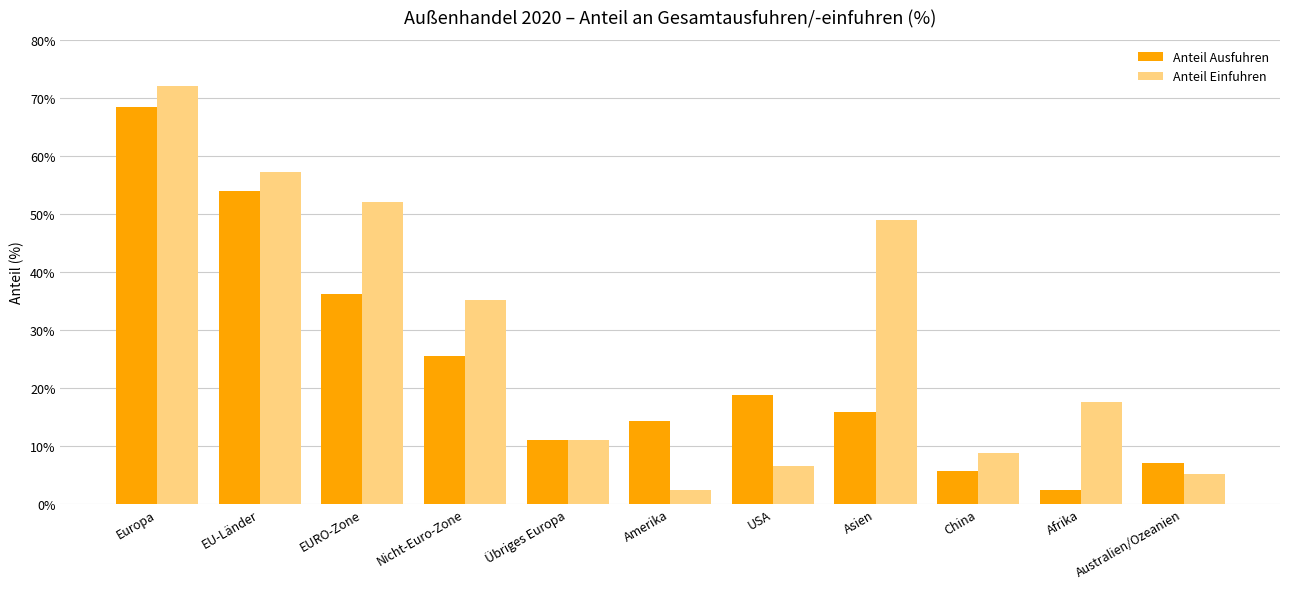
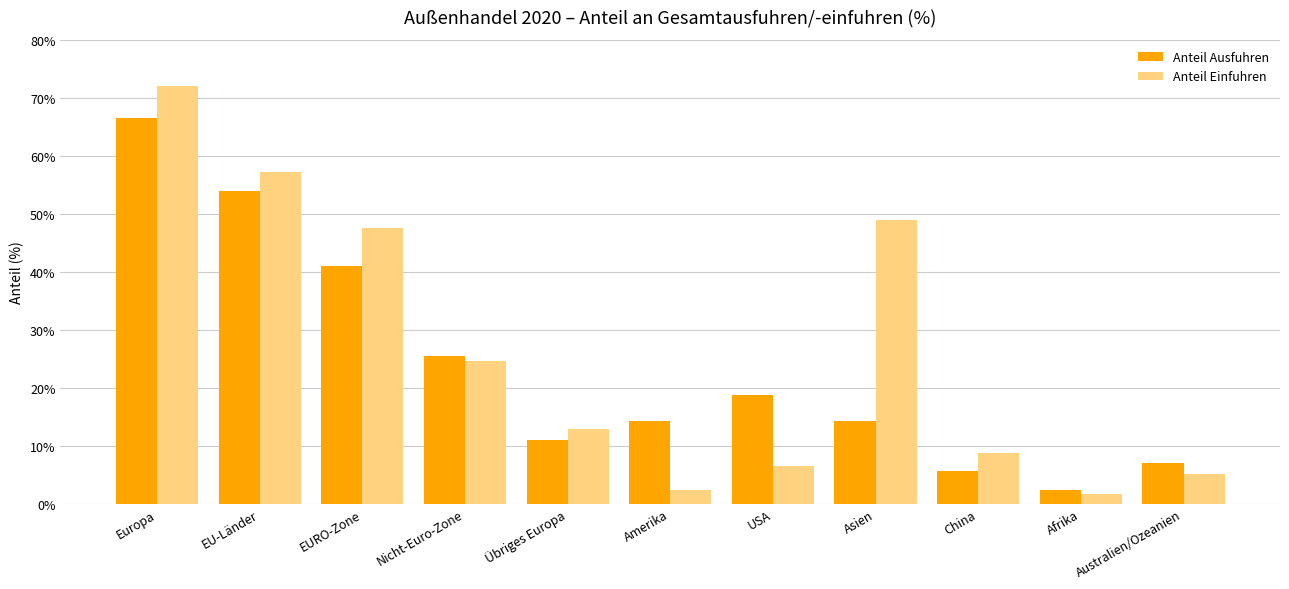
  {
    "Anteil Ausfuhren": {
-     "Europa": "68%",
+     "Europa": "66%",
      "EU-Länder": "54%",
-     "EURO-Zone": "36%",
+     "EURO-Zone": "41%",
      "Nicht-Euro-Zone": "25%",
      "Übriges Europa": "11%",
      "Amerika": "14%",
      "USA": "19%",
-     "Asien": "16%",
+     "Asien": "14%",
      "China": "6%",
      "Afrika": "2%",
      "Australien/Ozeanien": "7%"
    },
    "Anteil Einfuhren": {
      "Europa": "72%",
      "EU-Länder": "57%",
-     "EURO-Zone": "52%",
-     "Nicht-Euro-Zone": "35%",
-     "Übriges Europa": "11%",
+     "EURO-Zone": "47%",
+     "Nicht-Euro-Zone": "25%",
+     "Übriges Europa": "13%",
      "Amerika": "2%",
      "USA": "6%",
      "Asien": "49%",
      "China": "9%",
-     "Afrika": "18%",
+     "Afrika": "2%",
      "Australien/Ozeanien": "5%"
    }
  }
